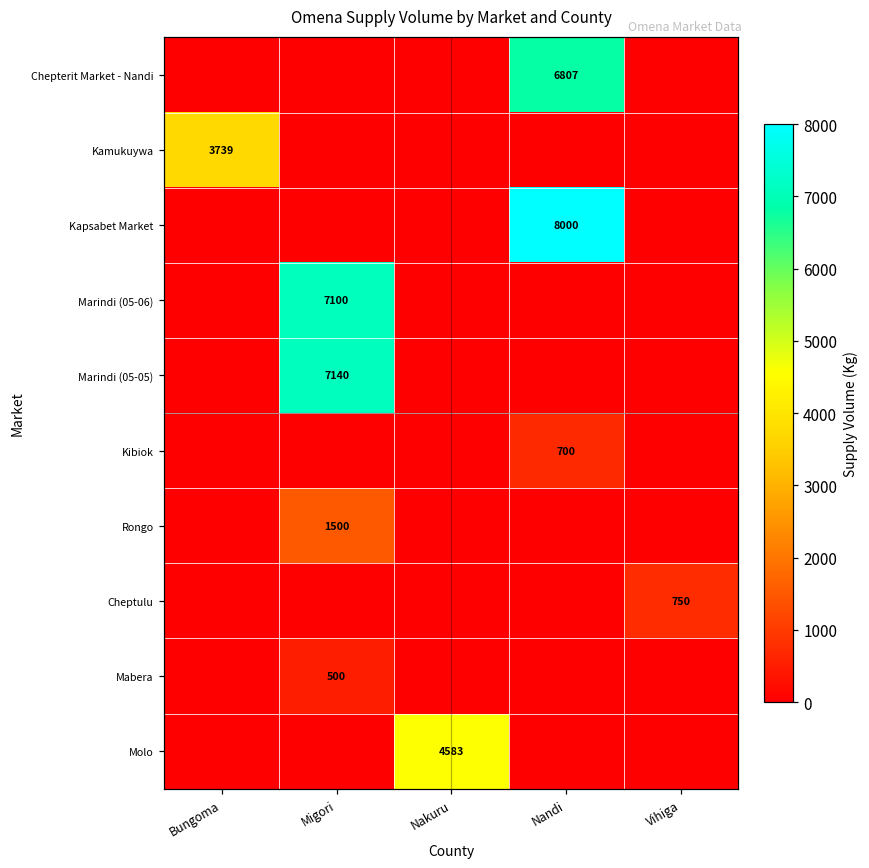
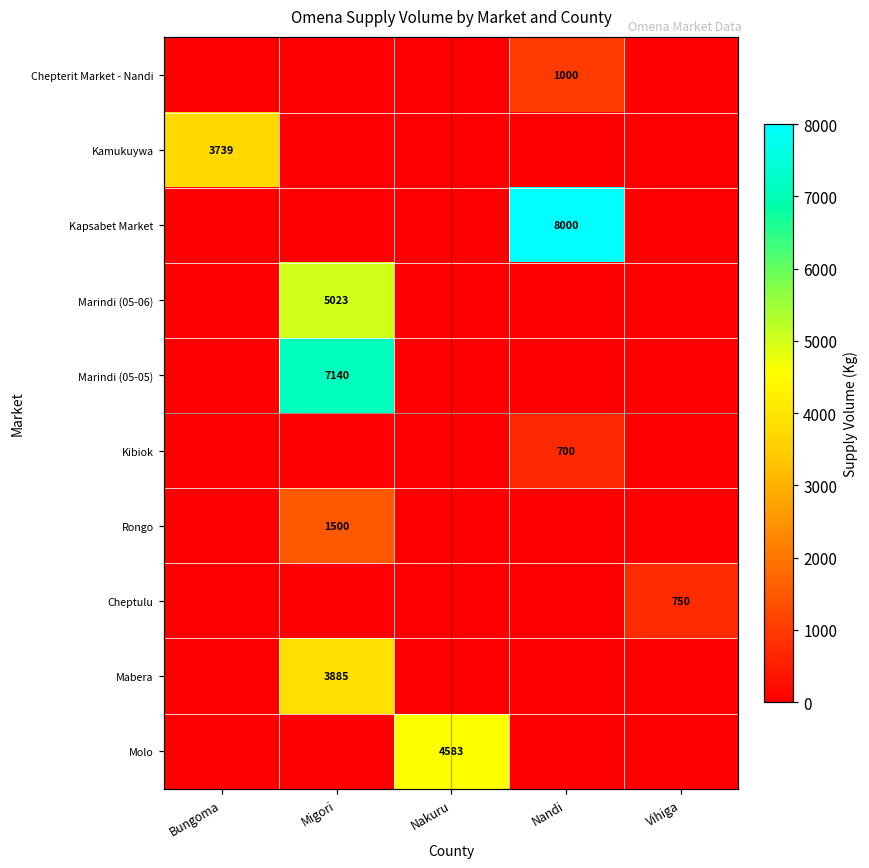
  {
    "Chepterit Market - Nandi": {
-     "Nandi": 6807
+     "Nandi": 1000
    },
    "Kamukuywa": {
      "Bungoma": 3739
    },
    "Kapsabet Market": {
      "Nandi": 8000
    },
    "Marindi (05-06)": {
-     "Migori": 7100
+     "Migori": 5023
    },
    "Marindi (05-05)": {
      "Migori": 7140
    },
    "Kibiok": {
      "Nandi": 700
    },
    "Rongo": {
      "Migori": 1500
    },
    "Cheptulu": {
      "Vihiga": 750
    },
    "Mabera": {
-     "Migori": 500
+     "Migori": 3885
    },
    "Molo": {
      "Nakuru": 4583
    }
  }
